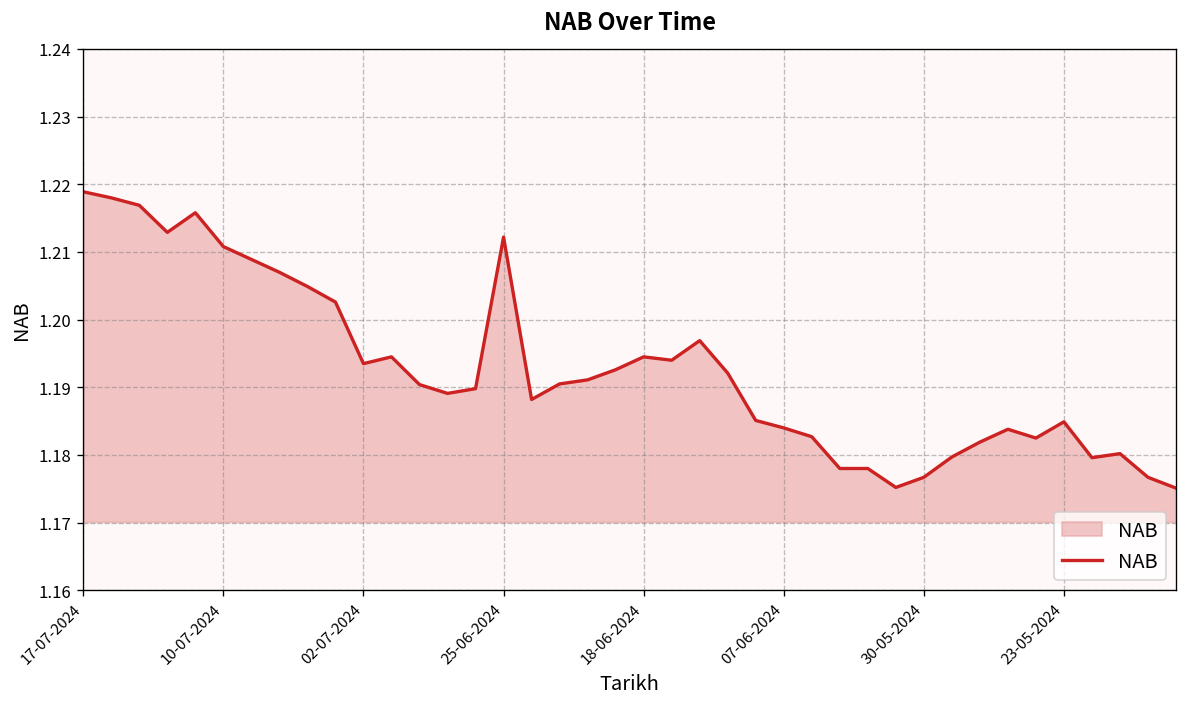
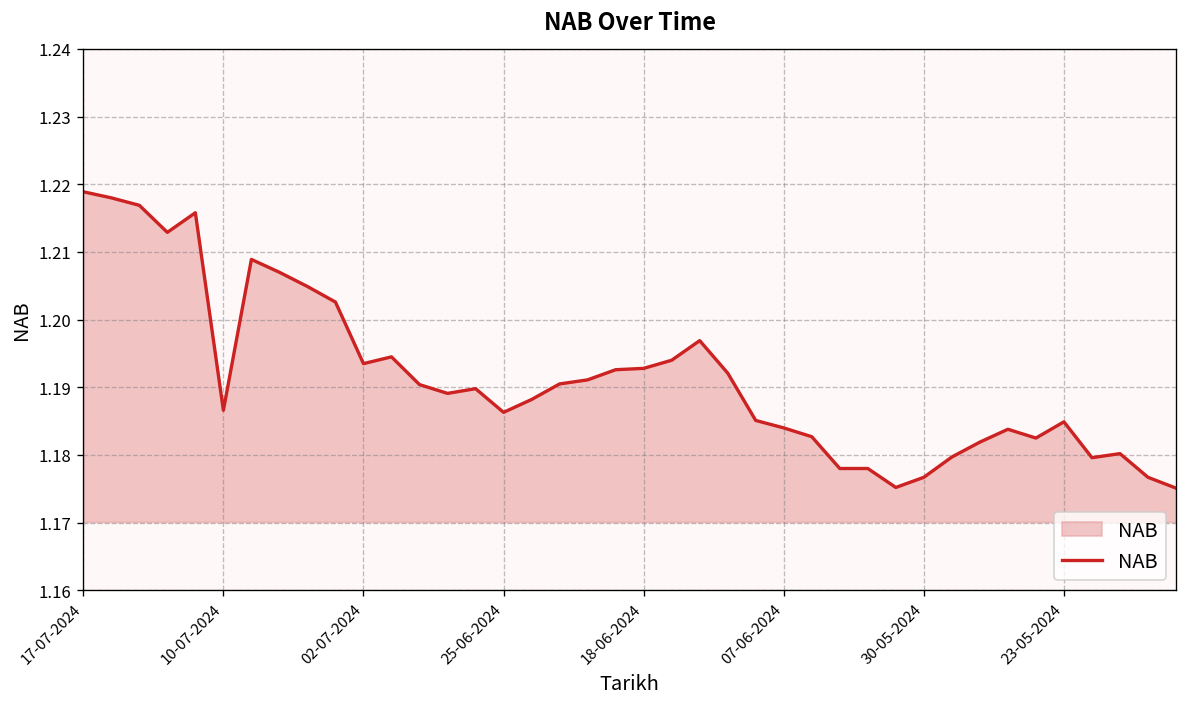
  {
    "17-07-2024": 1.219,
-   "10-07-2024": 1.211,
+   "10-07-2024": 1.187,
    "02-07-2024": 1.194,
-   "25-06-2024": 1.212,
-   "18-06-2024": 1.195,
+   "25-06-2024": 1.186,
+   "18-06-2024": 1.193,
    "07-06-2024": 1.184,
    "30-05-2024": 1.177,
    "23-05-2024": 1.185
  }
